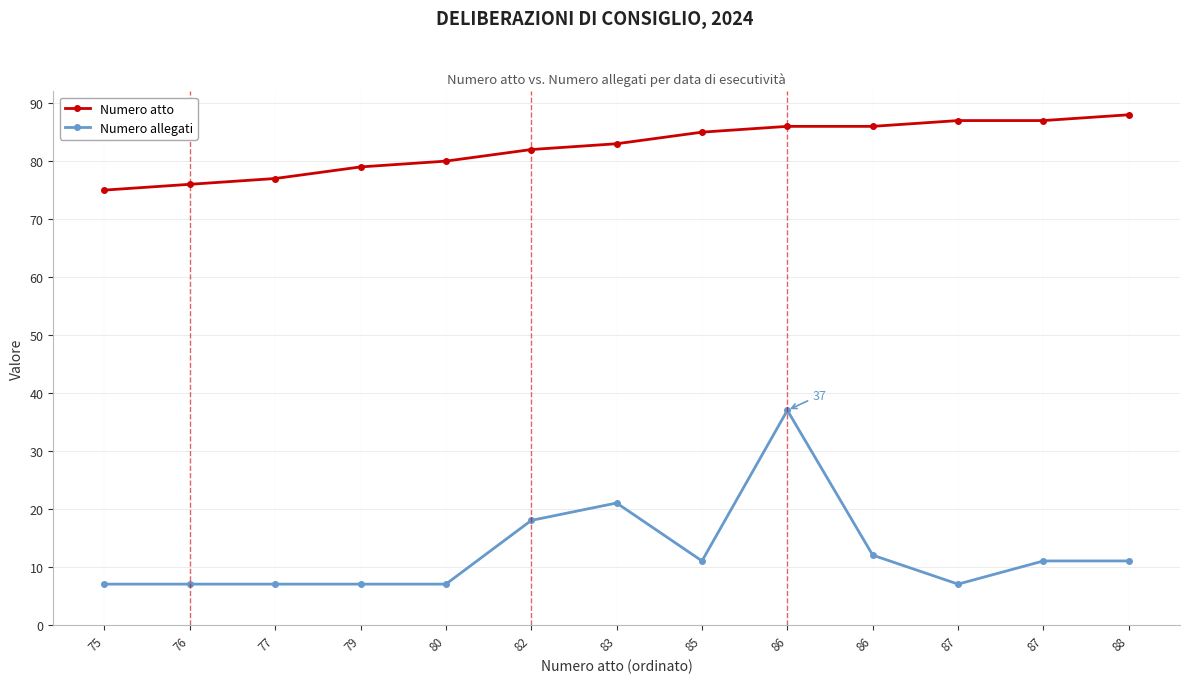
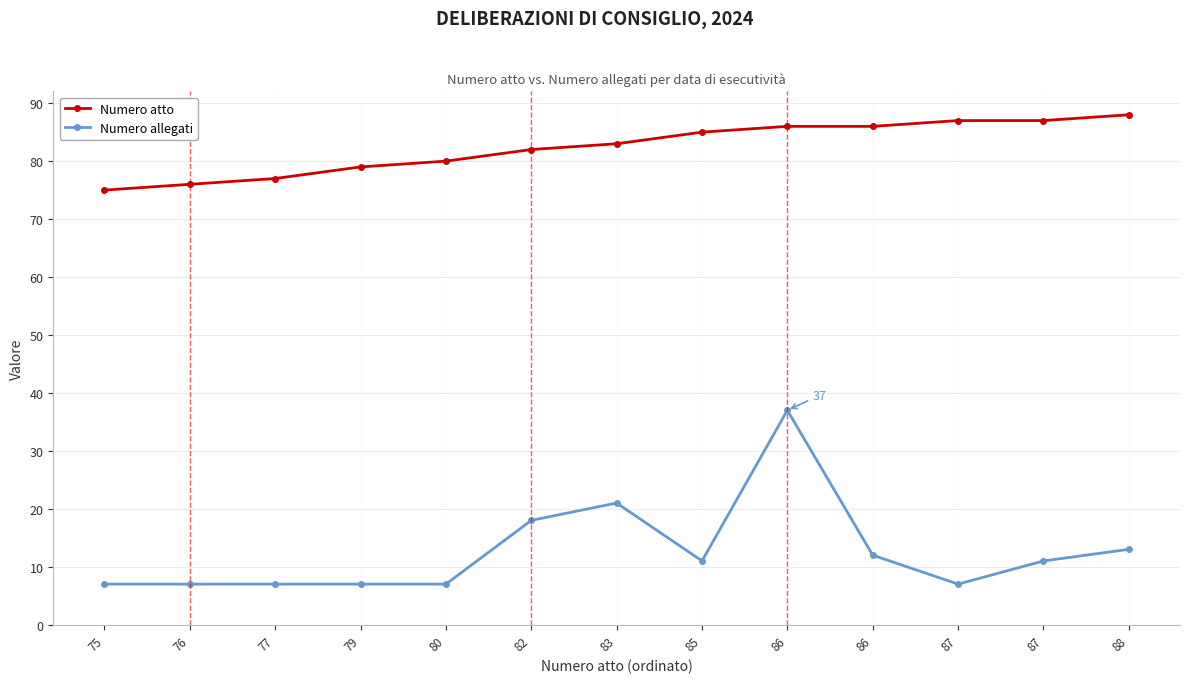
  {
    "Numero atto": {
      "75": 75,
      "76": 76,
      "77": 77,
      "79": 79,
      "80": 80,
      "82": 82,
      "83": 83,
      "85": 85,
      "88": 88
    },
    "Numero allegati": {
      "75": 7,
      "76": 7,
      "77": 7,
      "79": 7,
      "80": 7,
      "82": 18,
      "83": 21,
      "85": 11,
-     "88": 11
+     "88": 13
    }
  }
